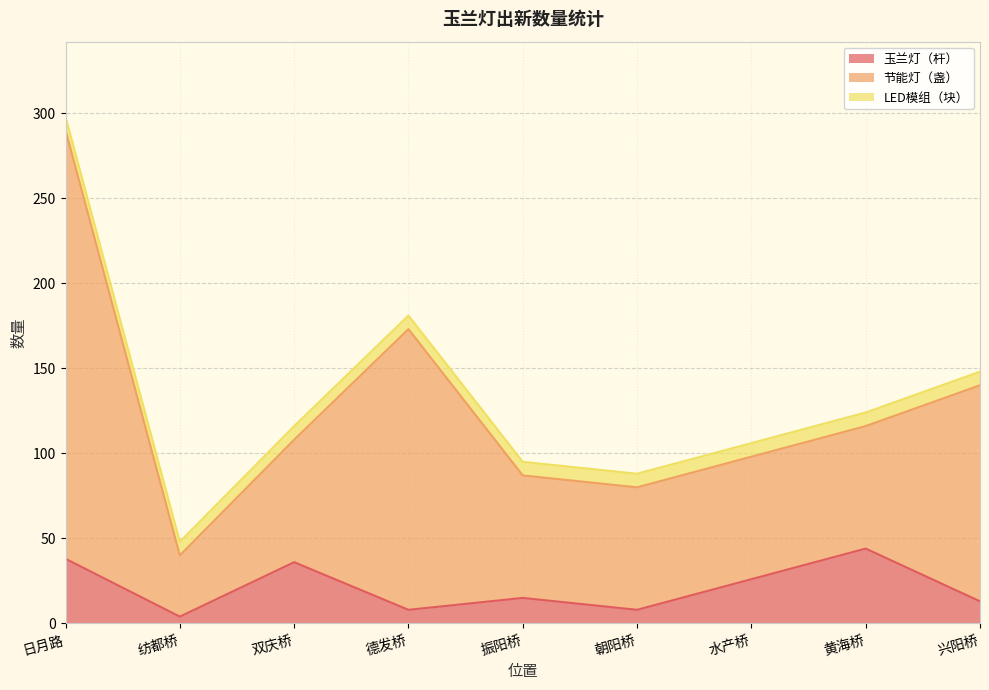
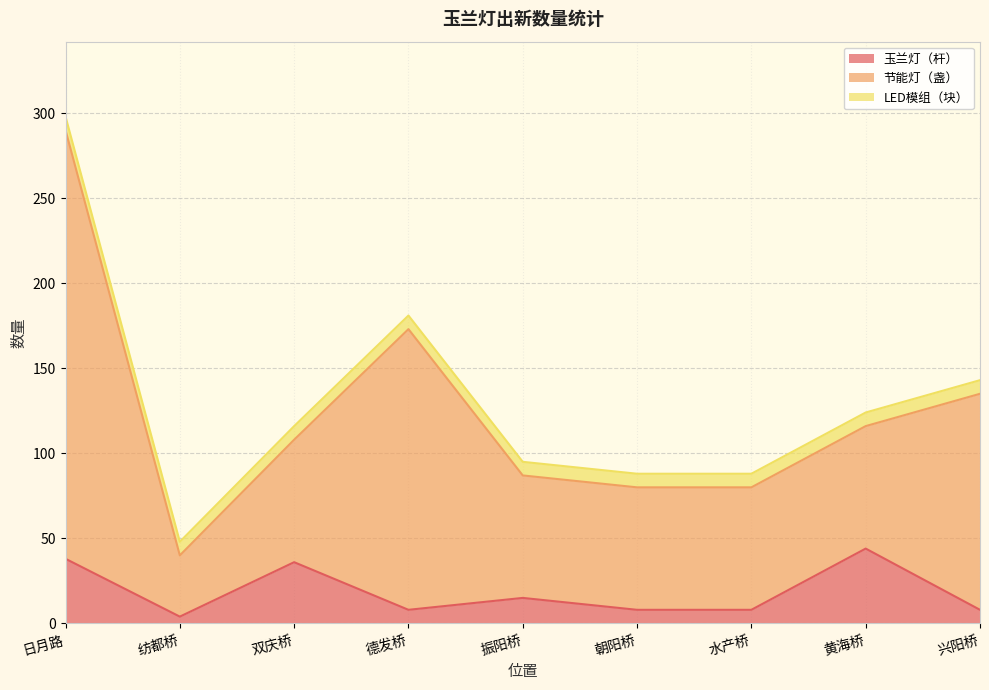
  {
    "玉兰灯（杆）": {
      "日月路": 38,
      "纺都桥": 4,
      "双庆桥": 36,
      "德发桥": 8,
      "振阳桥": 15,
      "朝阳桥": 8,
-     "水产桥": 26,
+     "水产桥": 8,
      "黄海桥": 44,
-     "兴阳桥": 13
+     "兴阳桥": 8
    },
    "节能灯（盏）": {
      "日月路": 252,
      "纺都桥": 36,
      "双庆桥": 72,
      "德发桥": 165,
      "振阳桥": 72,
      "朝阳桥": 72,
      "水产桥": 72,
      "黄海桥": 72,
      "兴阳桥": 127
    },
    "LED模组（块）": {
      "日月路": 8,
      "纺都桥": 8,
      "双庆桥": 8,
      "德发桥": 8,
      "振阳桥": 8,
      "朝阳桥": 8,
      "水产桥": 8,
      "黄海桥": 8,
      "兴阳桥": 8
    }
  }
